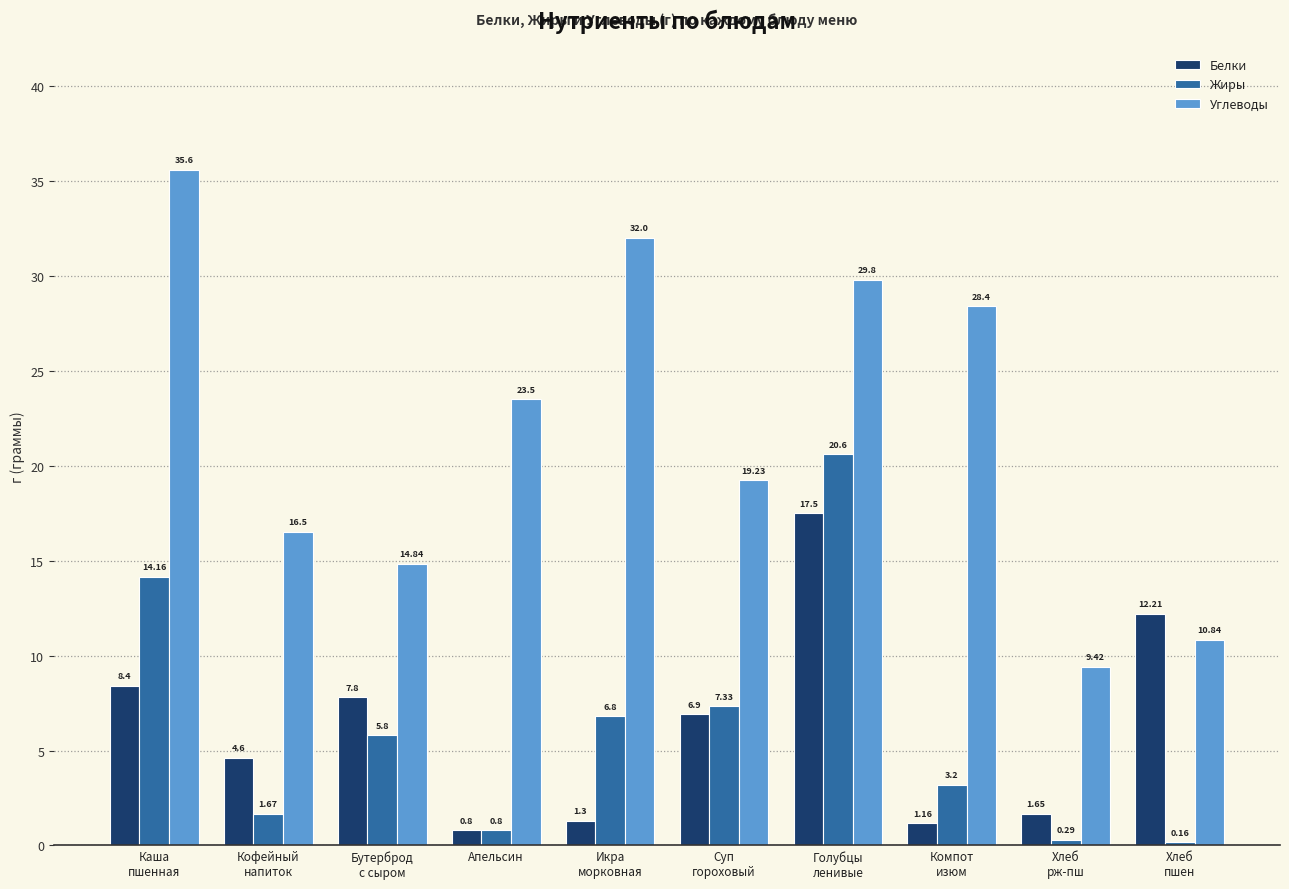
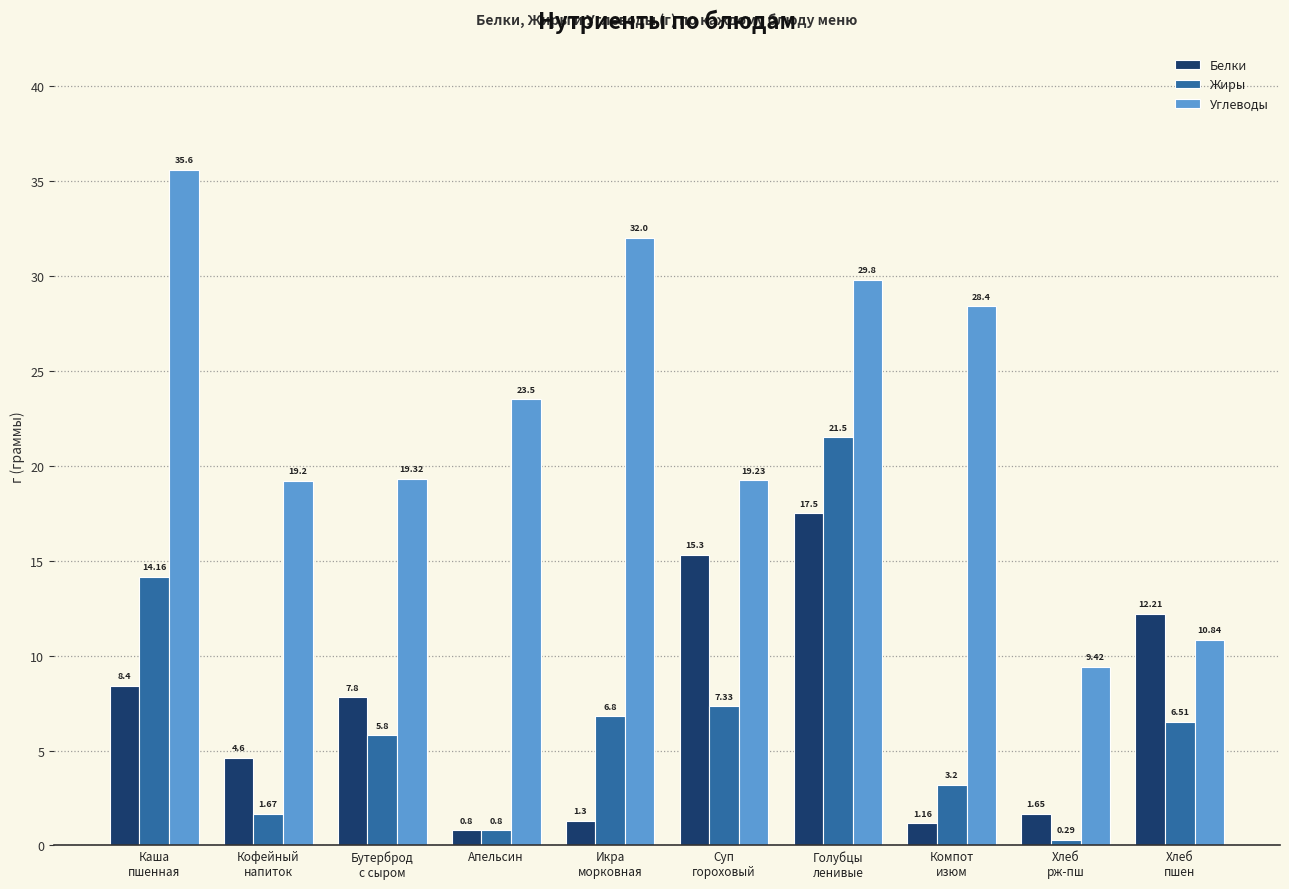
  {
    "Белки": {
      "Каша пшенная": 8.4,
      "Кофейный напиток": 4.6,
      "Бутерброд с сыром": 7.8,
      "Апельсин": 0.8,
      "Икра морковная": 1.3,
-     "Суп гороховый": 6.9,
+     "Суп гороховый": 15.3,
      "Голубцы ленивые": 17.5,
      "Компот изюм": 1.16,
      "Хлеб рж-пш": 1.65,
      "Хлеб пшен": 12.21
    },
    "Жиры": {
      "Каша пшенная": 14.16,
      "Кофейный напиток": 1.67,
      "Бутерброд с сыром": 5.8,
      "Апельсин": 0.8,
      "Икра морковная": 6.8,
      "Суп гороховый": 7.33,
-     "Голубцы ленивые": 20.6,
+     "Голубцы ленивые": 21.5,
      "Компот изюм": 3.2,
      "Хлеб рж-пш": 0.29,
-     "Хлеб пшен": 0.16
+     "Хлеб пшен": 6.51
    },
    "Углеводы": {
      "Каша пшенная": 35.6,
-     "Кофейный напиток": 16.5,
-     "Бутерброд с сыром": 14.84,
+     "Кофейный напиток": 19.2,
+     "Бутерброд с сыром": 19.32,
      "Апельсин": 23.5,
      "Икра морковная": 32.0,
      "Суп гороховый": 19.23,
      "Голубцы ленивые": 29.8,
      "Компот изюм": 28.4,
      "Хлеб рж-пш": 9.42,
      "Хлеб пшен": 10.84
    }
  }
